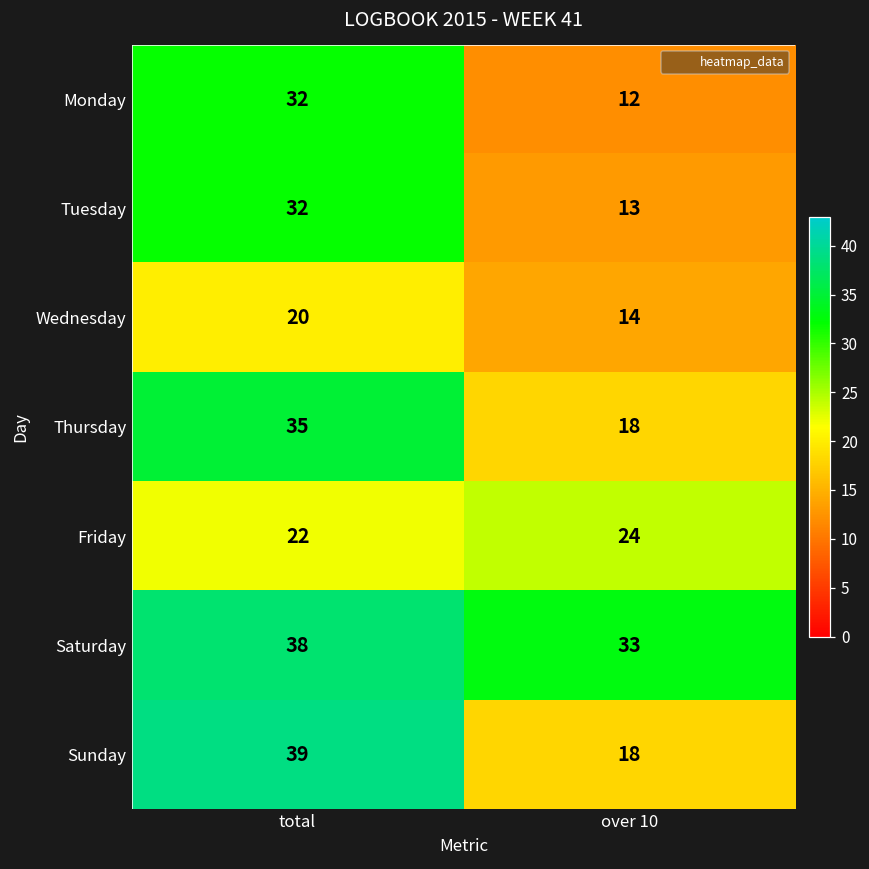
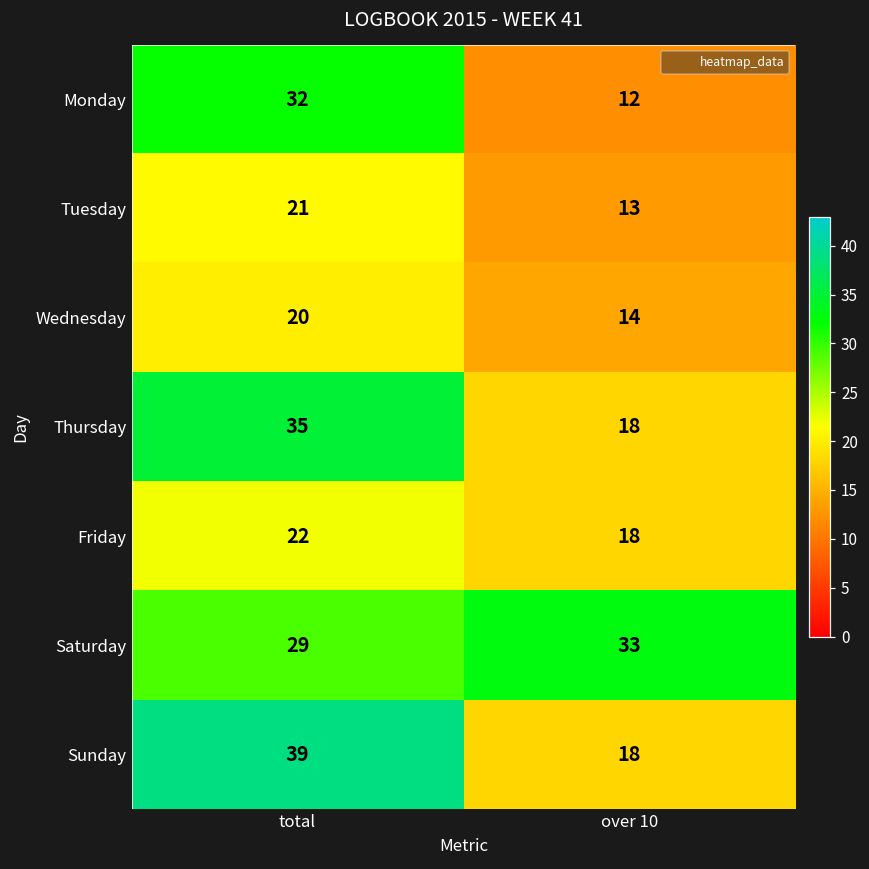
  {
    "Monday": {
      "total": 32,
      "over 10": 12
    },
    "Tuesday": {
-     "total": 32,
+     "total": 21,
      "over 10": 13
    },
    "Wednesday": {
      "total": 20,
      "over 10": 14
    },
    "Thursday": {
      "total": 35,
      "over 10": 18
    },
    "Friday": {
      "total": 22,
-     "over 10": 24
+     "over 10": 18
    },
    "Saturday": {
-     "total": 38,
+     "total": 29,
      "over 10": 33
    },
    "Sunday": {
      "total": 39,
      "over 10": 18
    }
  }
